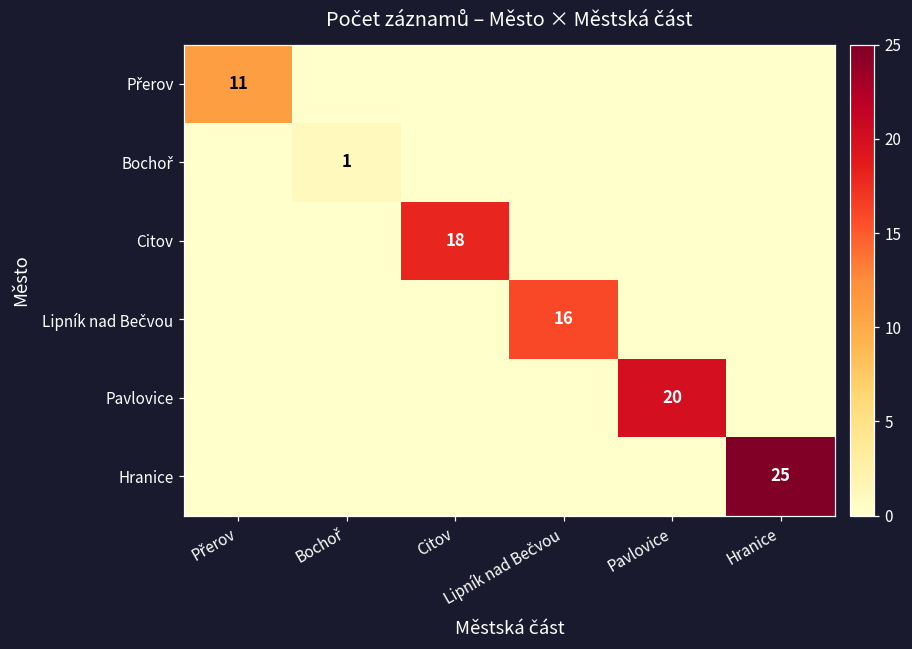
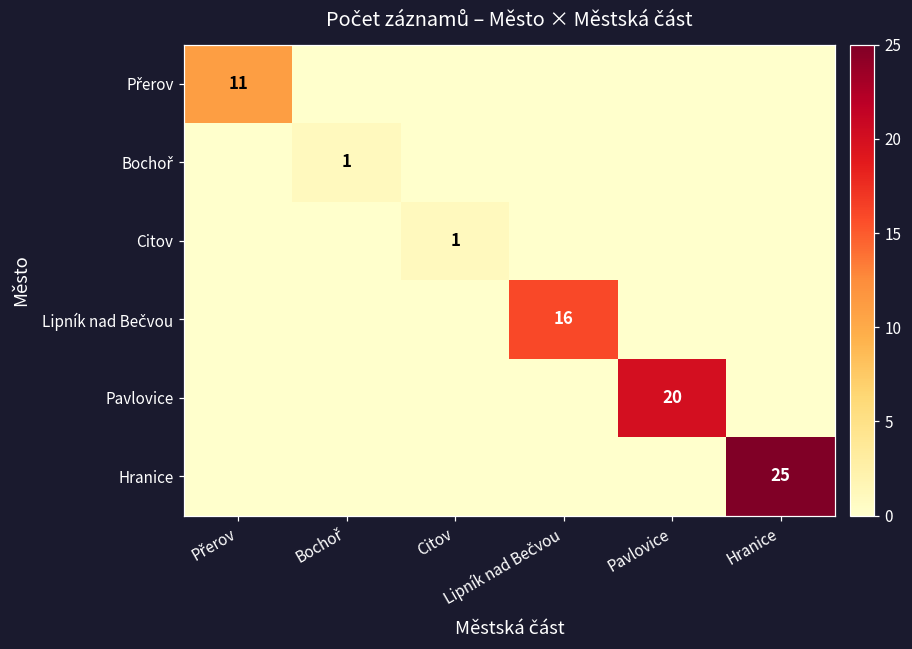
  {
    "Přerov": {
      "Přerov": 11
    },
    "Bochoř": {
      "Bochoř": 1
    },
    "Citov": {
-     "Citov": 18
+     "Citov": 1
    },
    "Lipník nad Bečvou": {
      "Lipník nad Bečvou": 16
    },
    "Pavlovice": {
      "Pavlovice": 20
    },
    "Hranice": {
      "Hranice": 25
    }
  }
